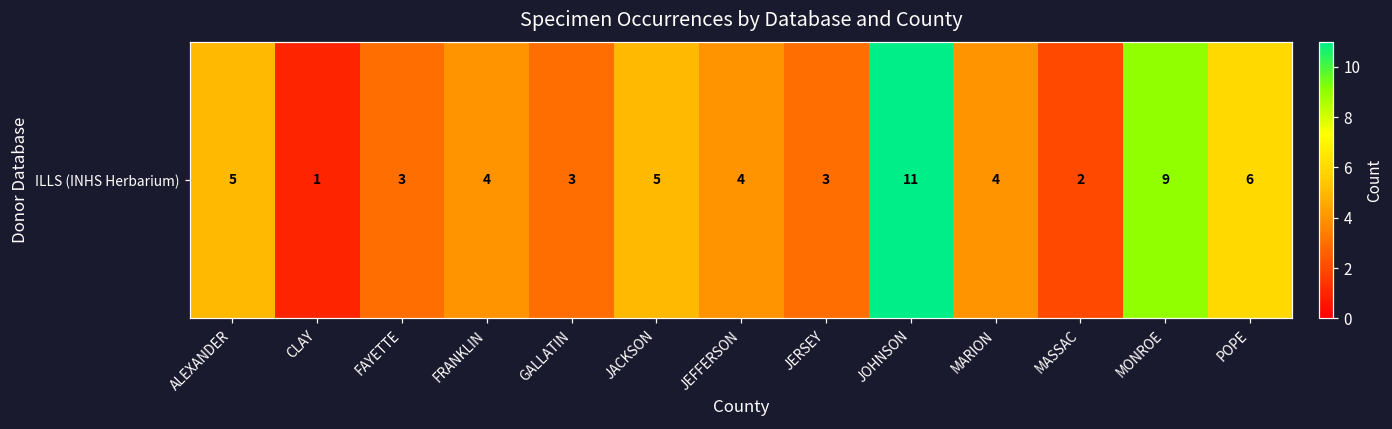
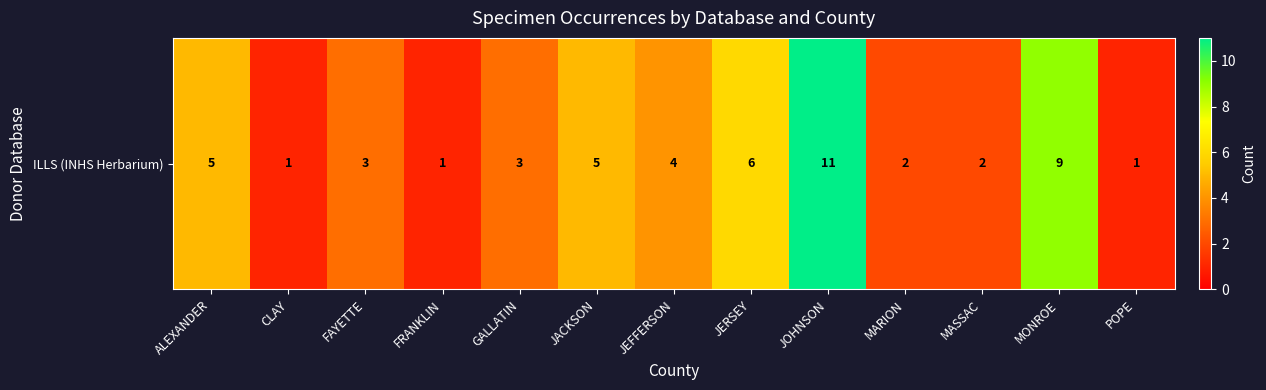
  {
    "ILLS (INHS Herbarium)": {
      "ALEXANDER": 5,
      "CLAY": 1,
      "FAYETTE": 3,
-     "FRANKLIN": 4,
+     "FRANKLIN": 1,
      "GALLATIN": 3,
      "JACKSON": 5,
      "JEFFERSON": 4,
-     "JERSEY": 3,
+     "JERSEY": 6,
      "JOHNSON": 11,
-     "MARION": 4,
+     "MARION": 2,
      "MASSAC": 2,
      "MONROE": 9,
-     "POPE": 6
+     "POPE": 1
    }
  }
